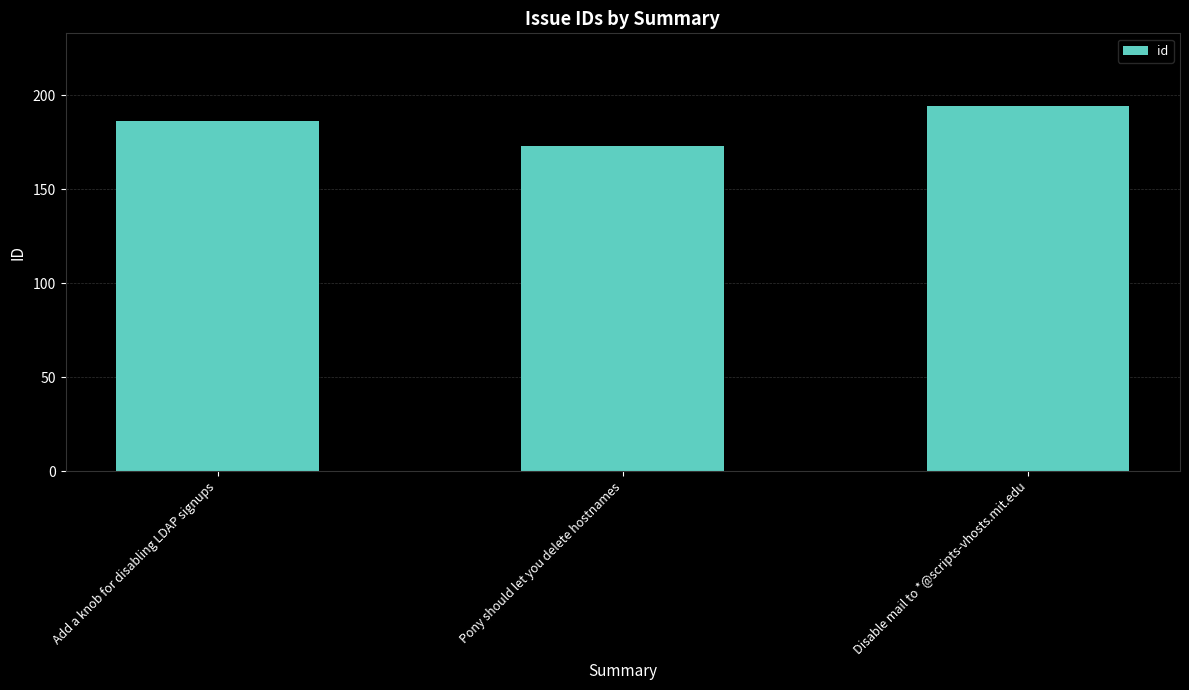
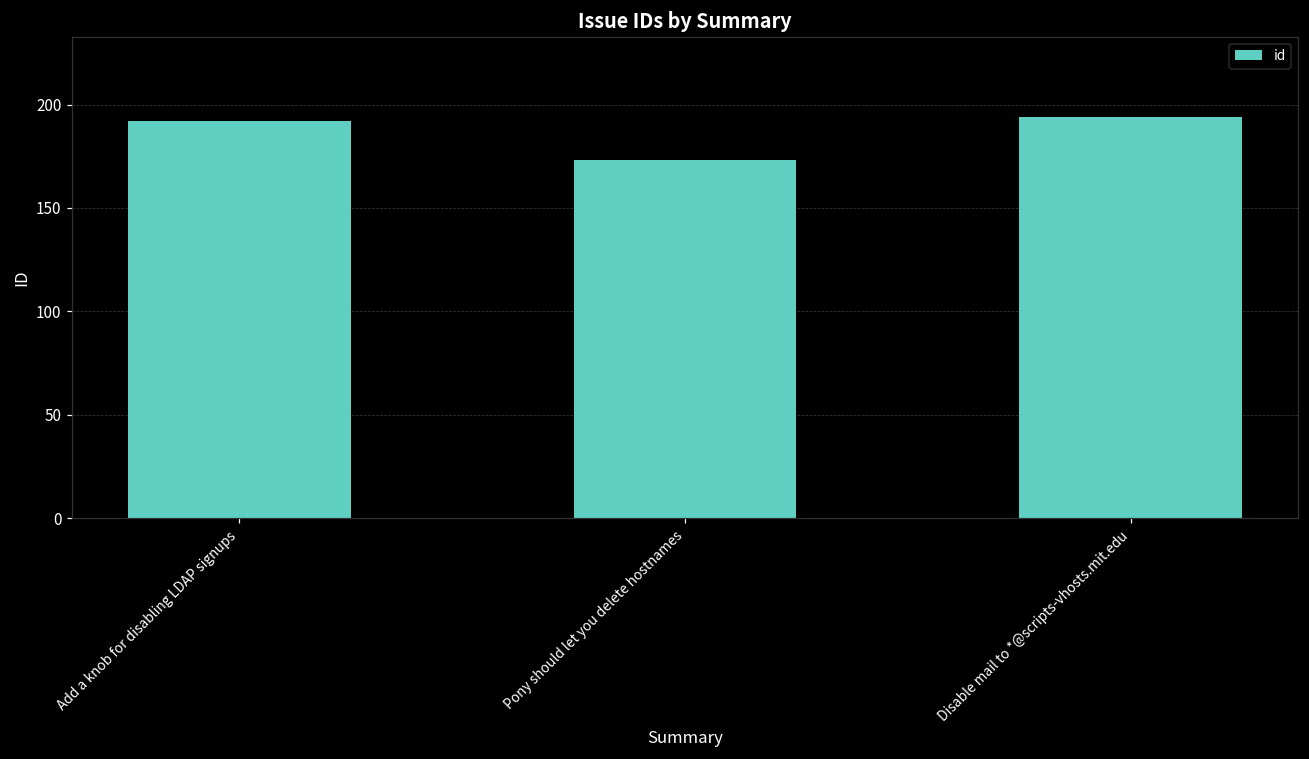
  {
-   "Add a knob for disabling LDAP signups": 186,
+   "Add a knob for disabling LDAP signups": 192,
    "Pony should let you delete hostnames": 173,
    "Disable mail to *@scripts-vhosts.mit.edu": 194
  }
